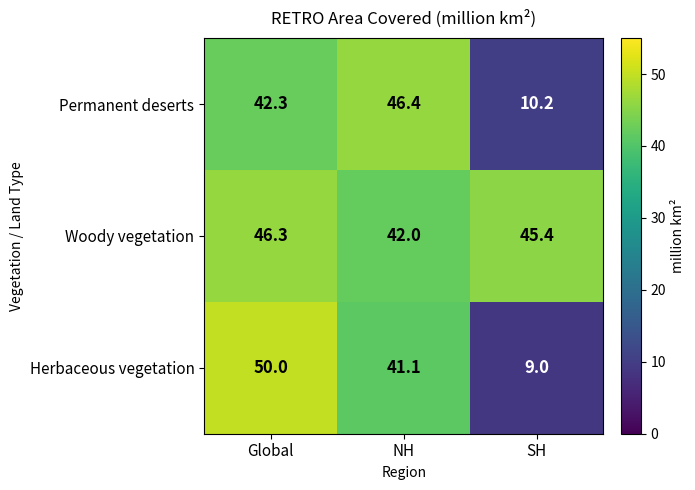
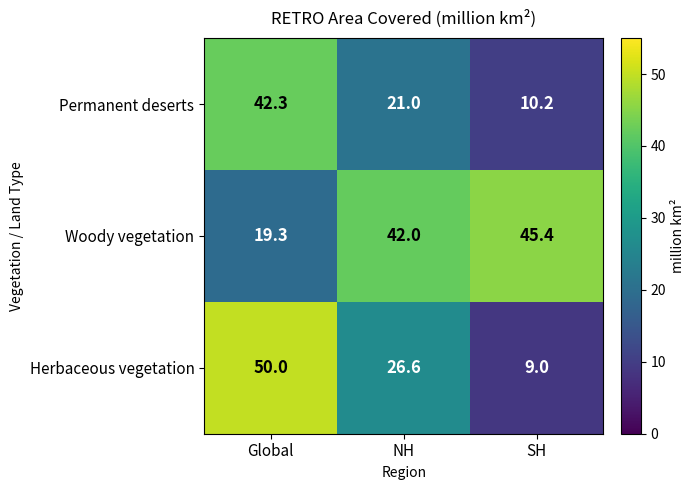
  {
    "Permanent deserts": {
      "Global": 42.3,
-     "NH": 46.4,
+     "NH": 21.0,
      "SH": 10.2
    },
    "Woody vegetation": {
-     "Global": 46.3,
+     "Global": 19.3,
      "NH": 42.0,
      "SH": 45.4
    },
    "Herbaceous vegetation": {
      "Global": 50.0,
-     "NH": 41.1,
+     "NH": 26.6,
      "SH": 9.0
    }
  }
